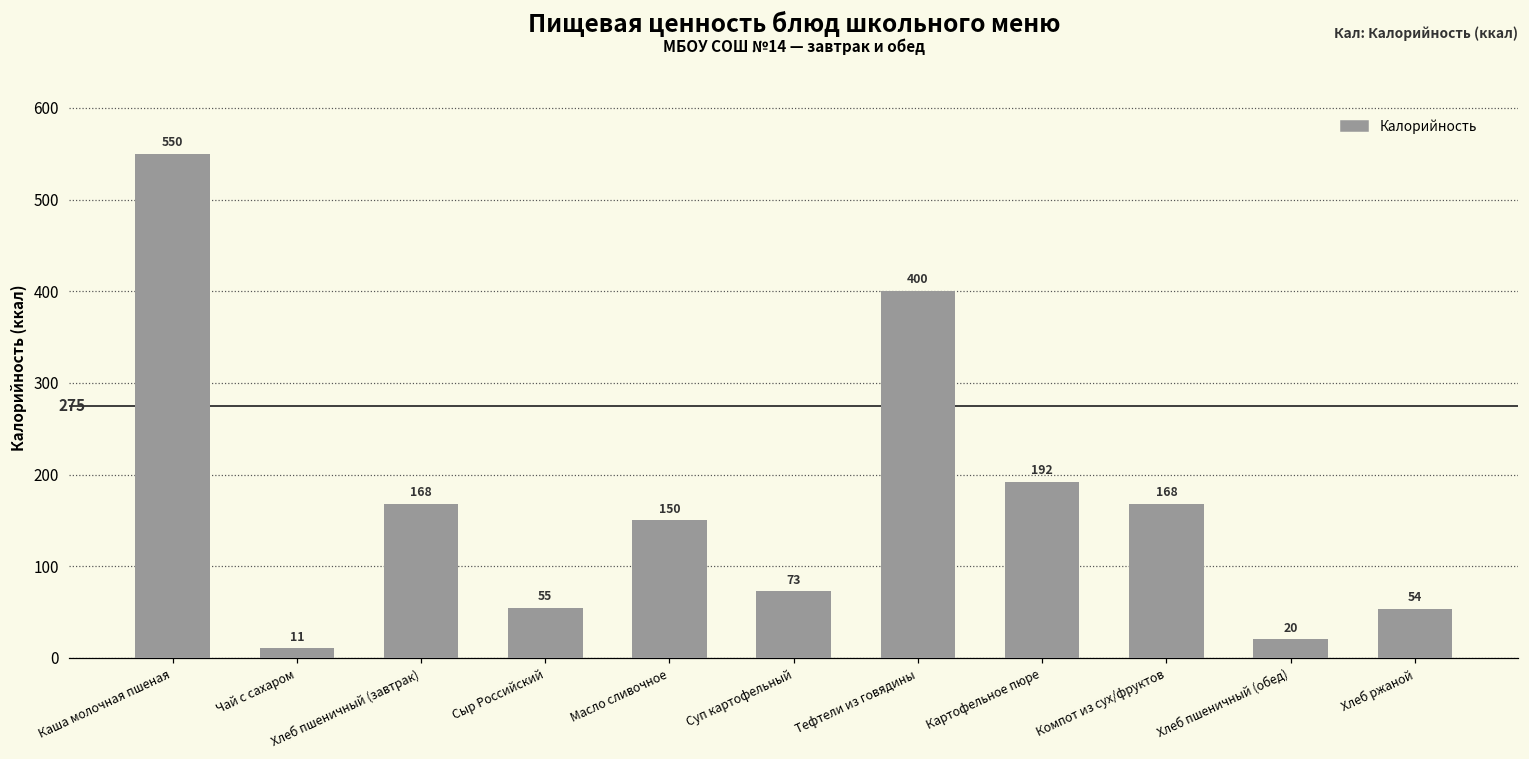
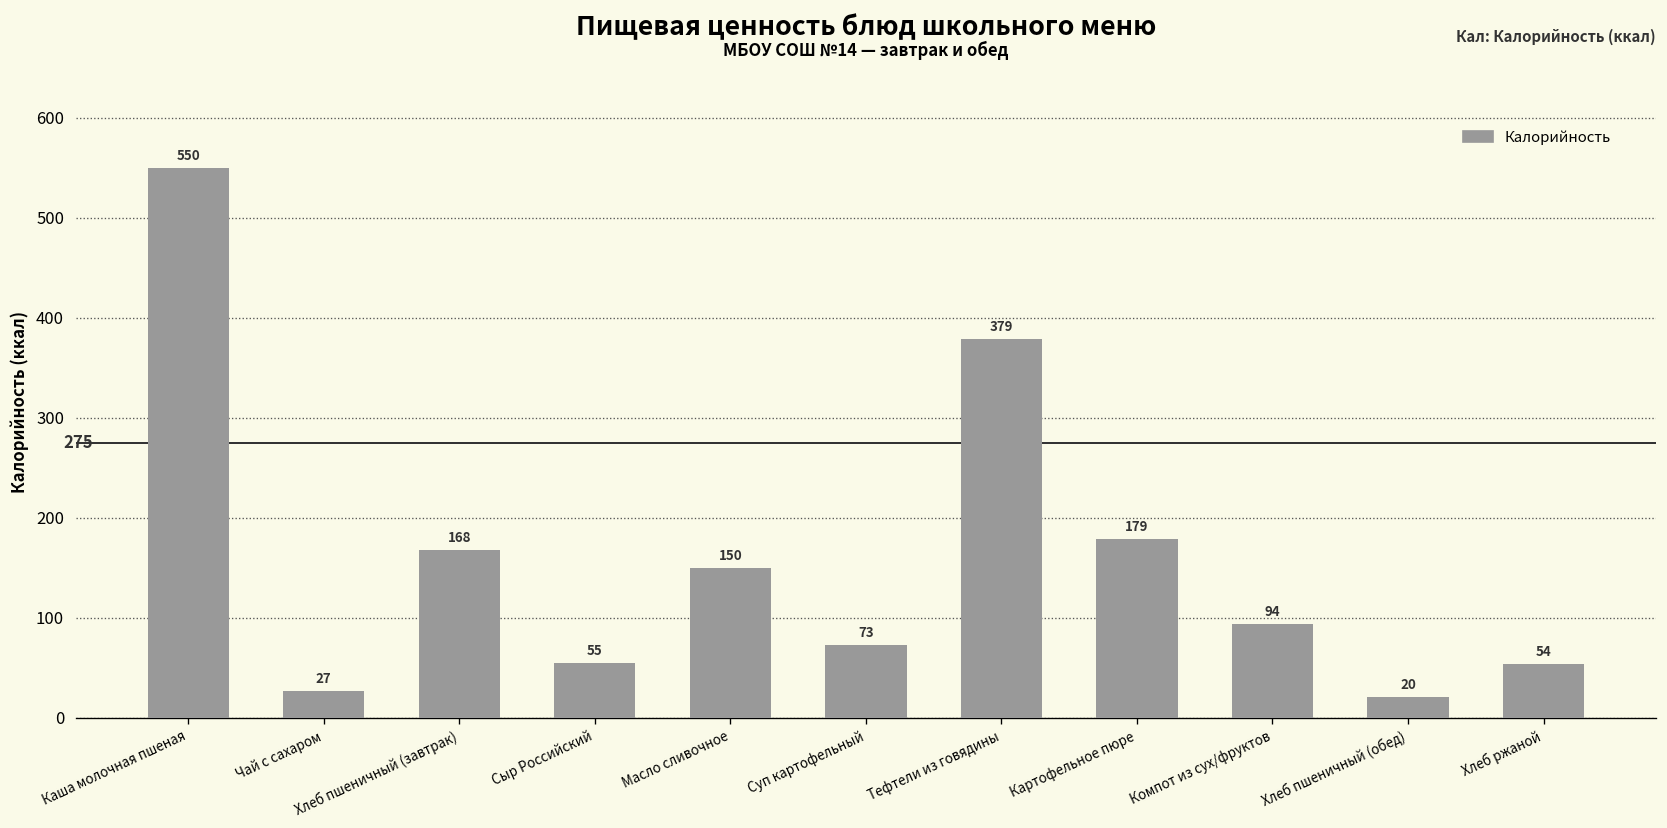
  {
    "Каша молочная пшеная": 550,
-   "Чай с сахаром": 11,
+   "Чай с сахаром": 27,
    "Хлеб пшеничный (завтрак)": 168,
    "Сыр Российский": 55,
    "Масло сливочное": 150,
    "Суп картофельный": 73,
-   "Тефтели из говядины": 400,
-   "Картофельное пюре": 192,
-   "Компот из сух/фруктов": 168,
+   "Тефтели из говядины": 379,
+   "Картофельное пюре": 179,
+   "Компот из сух/фруктов": 94,
    "Хлеб пшеничный (обед)": 20,
    "Хлеб ржаной": 54
  }
